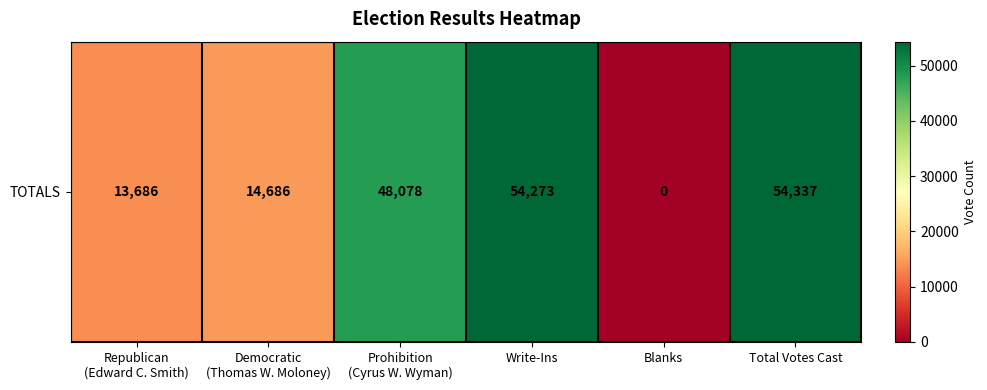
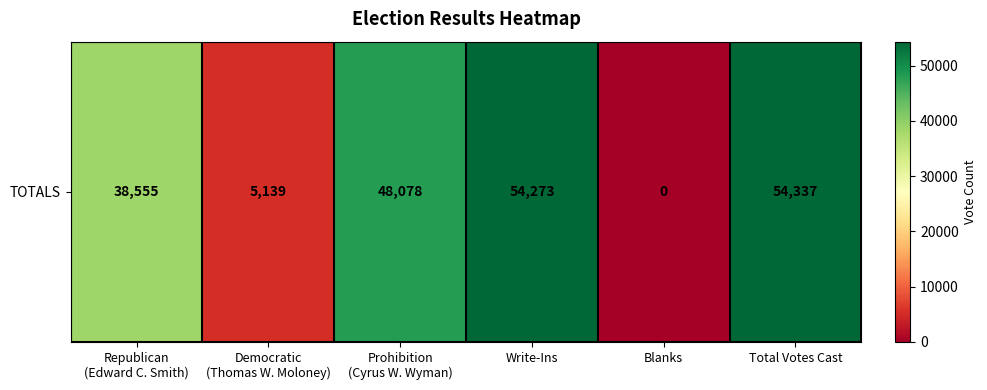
  {
    "TOTALS": {
-     "Republican (Edward C. Smith)": "13,686",
-     "Democratic (Thomas W. Moloney)": "14,686",
+     "Republican (Edward C. Smith)": "38,555",
+     "Democratic (Thomas W. Moloney)": "5,139",
      "Prohibition (Cyrus W. Wyman)": "48,078",
      "Write-Ins": "54,273",
      "Blanks": "0",
      "Total Votes Cast": "54,337"
    }
  }
